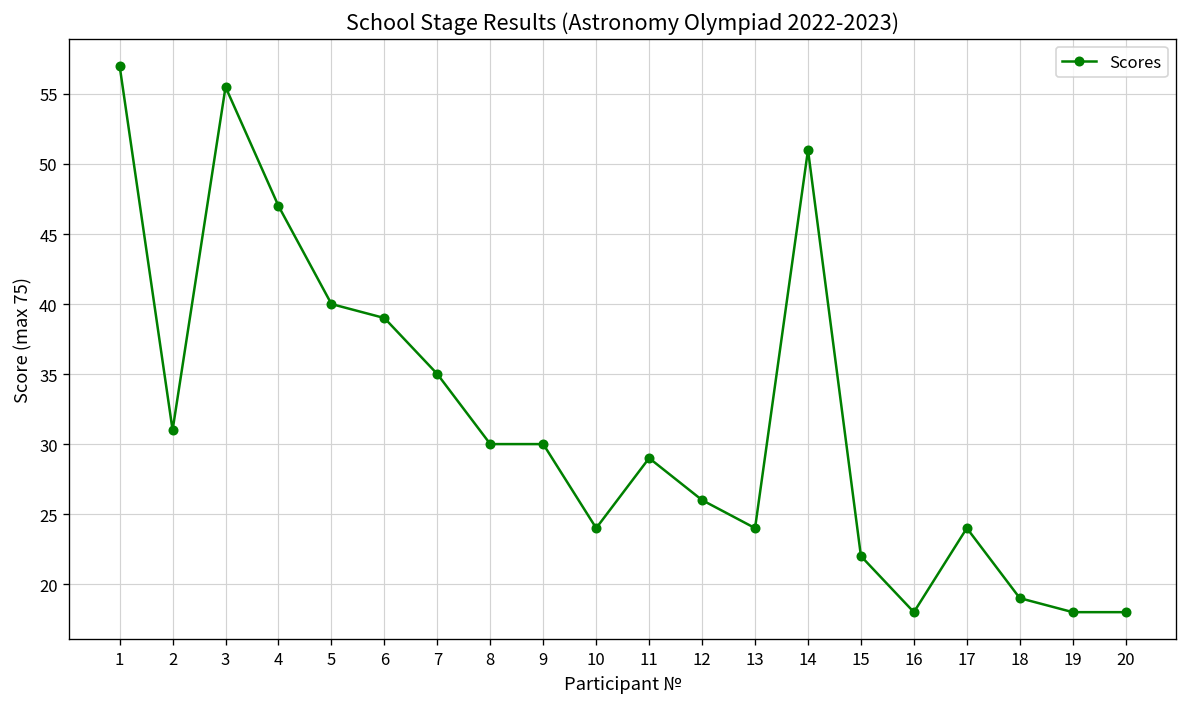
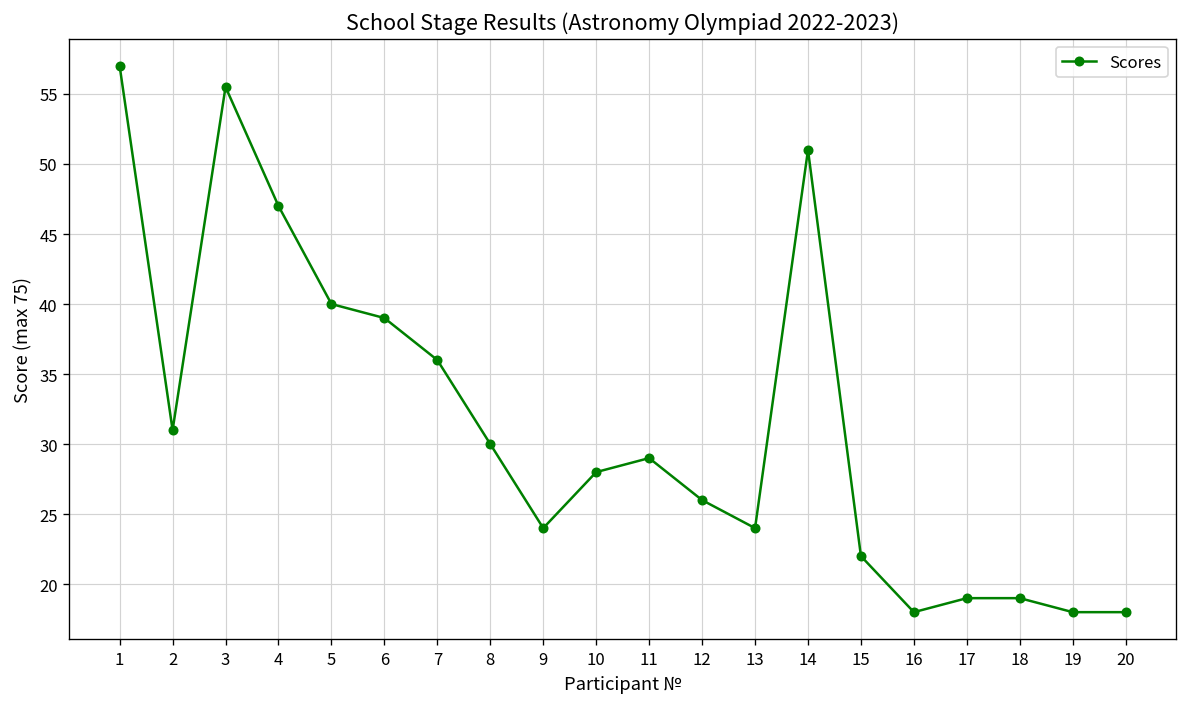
  {
    "1": 57,
    "2": 31,
    "3": 55.5,
    "4": 47,
    "5": 40,
    "6": 39,
-   "7": 35,
+   "7": 36,
    "8": 30,
-   "9": 30,
-   "10": 24,
+   "9": 24,
+   "10": 28,
    "11": 29,
    "12": 26,
    "13": 24,
    "14": 51,
    "15": 22,
    "16": 18,
-   "17": 24,
+   "17": 19,
    "18": 19,
    "19": 18,
    "20": 18
  }
